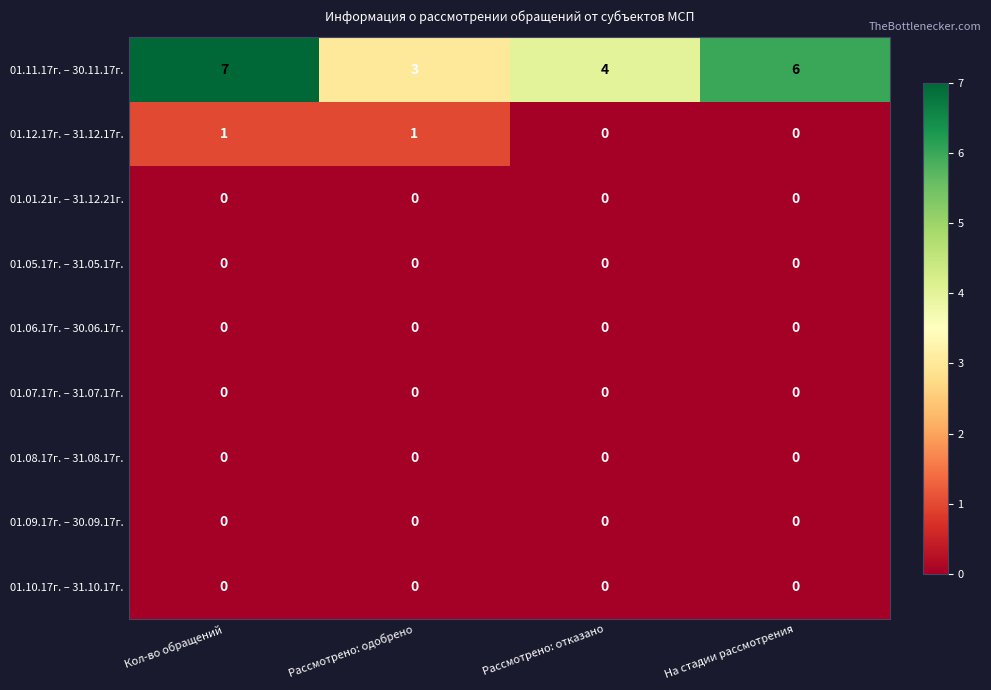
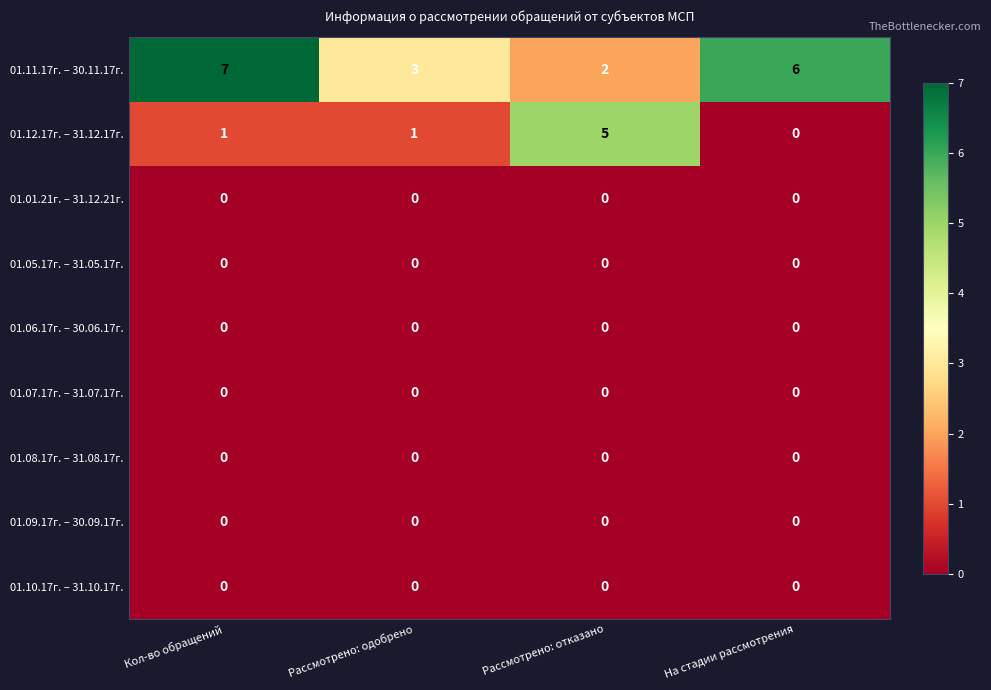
  {
    "01.11.17г. – 30.11.17г.": {
      "Кол-во обращений": 7,
      "Рассмотрено: одобрено": 3,
-     "Рассмотрено: отказано": 4,
+     "Рассмотрено: отказано": 2,
      "На стадии рассмотрения": 6
    },
    "01.12.17г. – 31.12.17г.": {
      "Кол-во обращений": 1,
      "Рассмотрено: одобрено": 1,
-     "Рассмотрено: отказано": 0,
+     "Рассмотрено: отказано": 5,
      "На стадии рассмотрения": 0
    },
    "01.01.21г. – 31.12.21г.": {
      "Кол-во обращений": 0,
      "Рассмотрено: одобрено": 0,
      "Рассмотрено: отказано": 0,
      "На стадии рассмотрения": 0
    },
    "01.05.17г. – 31.05.17г.": {
      "Кол-во обращений": 0,
      "Рассмотрено: одобрено": 0,
      "Рассмотрено: отказано": 0,
      "На стадии рассмотрения": 0
    },
    "01.06.17г. – 30.06.17г.": {
      "Кол-во обращений": 0,
      "Рассмотрено: одобрено": 0,
      "Рассмотрено: отказано": 0,
      "На стадии рассмотрения": 0
    },
    "01.07.17г. – 31.07.17г.": {
      "Кол-во обращений": 0,
      "Рассмотрено: одобрено": 0,
      "Рассмотрено: отказано": 0,
      "На стадии рассмотрения": 0
    },
    "01.08.17г. – 31.08.17г.": {
      "Кол-во обращений": 0,
      "Рассмотрено: одобрено": 0,
      "Рассмотрено: отказано": 0,
      "На стадии рассмотрения": 0
    },
    "01.09.17г. – 30.09.17г.": {
      "Кол-во обращений": 0,
      "Рассмотрено: одобрено": 0,
      "Рассмотрено: отказано": 0,
      "На стадии рассмотрения": 0
    },
    "01.10.17г. – 31.10.17г.": {
      "Кол-во обращений": 0,
      "Рассмотрено: одобрено": 0,
      "Рассмотрено: отказано": 0,
      "На стадии рассмотрения": 0
    }
  }
